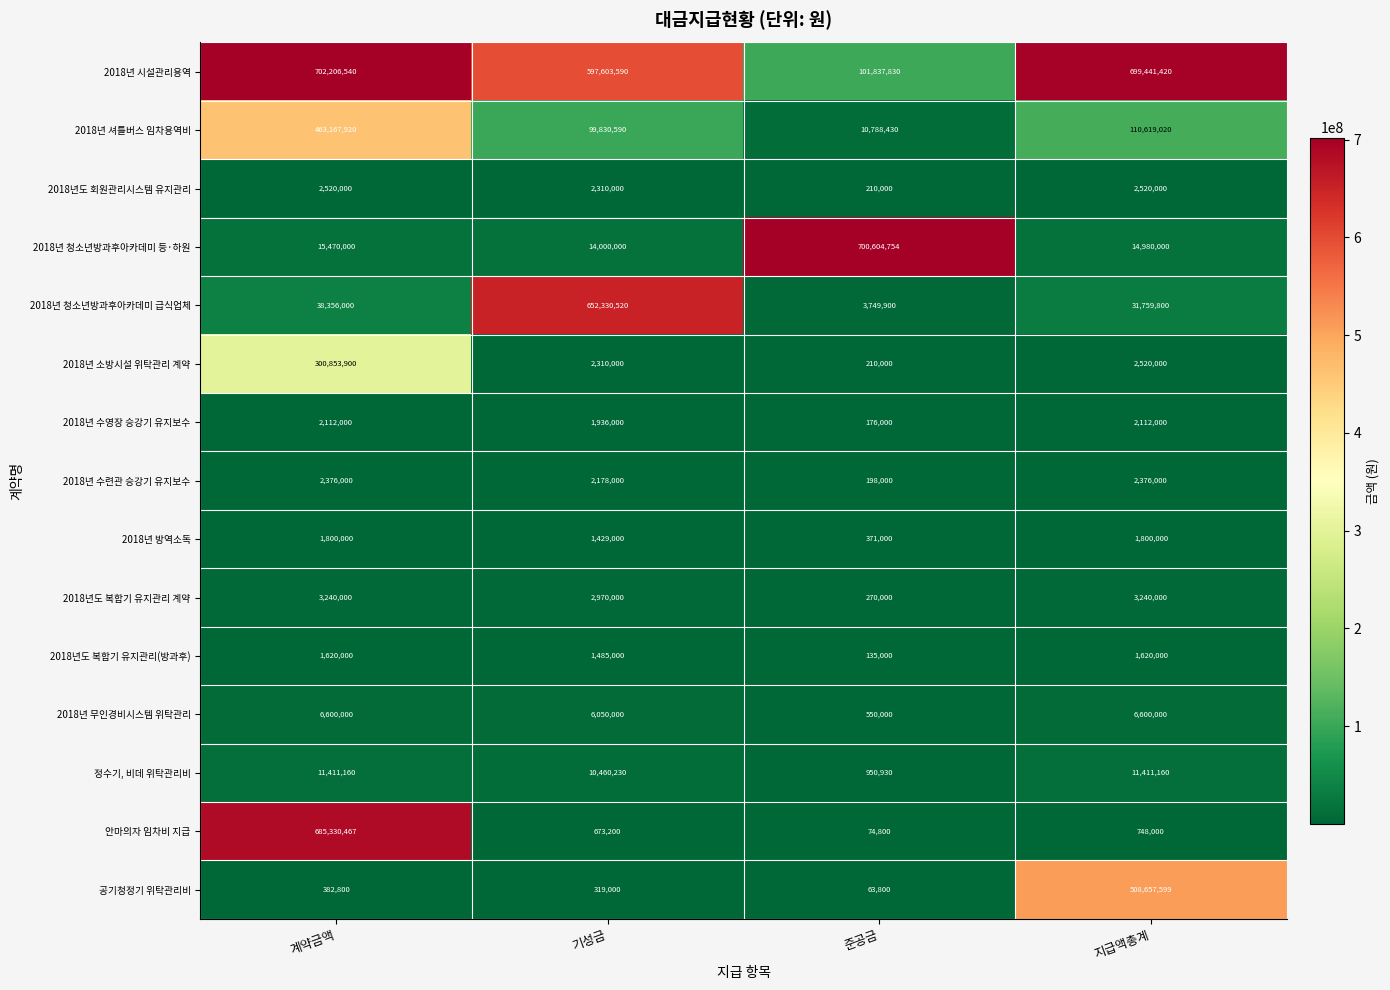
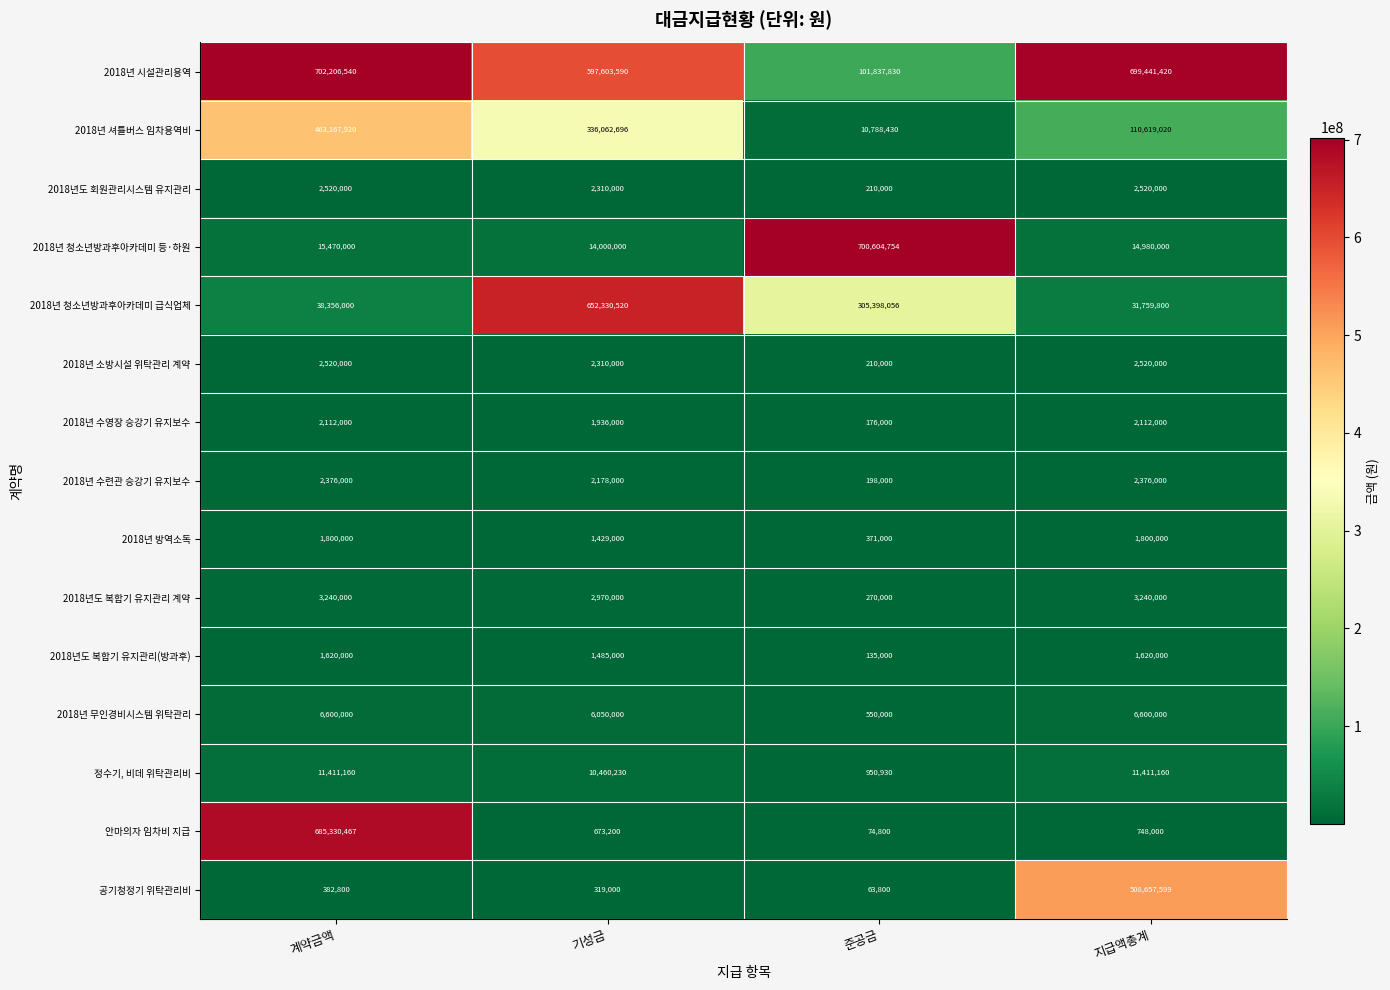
  {
    "2018년 시설관리용역": {
      "계약금액": "702,206,540",
      "기성금": "597,603,590",
      "준공금": "101,837,830",
      "지급액총계": "699,441,420"
    },
    "2018년 셔틀버스 임차용역비": {
      "계약금액": "463,167,920",
-     "기성금": "99,830,590",
+     "기성금": "336,062,696",
      "준공금": "10,788,430",
      "지급액총계": "110,619,020"
    },
    "2018년도 회원관리시스템 유지관리": {
      "계약금액": "2,520,000",
      "기성금": "2,310,000",
      "준공금": "210,000",
      "지급액총계": "2,520,000"
    },
    "2018년 청소년방과후아카데미 등·하원": {
      "계약금액": "15,470,000",
      "기성금": "14,000,000",
      "준공금": "700,604,754",
      "지급액총계": "14,980,000"
    },
    "2018년 청소년방과후아카데미 급식업체": {
      "계약금액": "38,356,000",
      "기성금": "652,330,520",
-     "준공금": "3,749,900",
+     "준공금": "305,398,056",
      "지급액총계": "31,759,800"
    },
    "2018년 소방시설 위탁관리 계약": {
-     "계약금액": "300,853,900",
+     "계약금액": "2,520,000",
      "기성금": "2,310,000",
      "준공금": "210,000",
      "지급액총계": "2,520,000"
    },
    "2018년 수영장 승강기 유지보수": {
      "계약금액": "2,112,000",
      "기성금": "1,936,000",
      "준공금": "176,000",
      "지급액총계": "2,112,000"
    },
    "2018년 수련관 승강기 유지보수": {
      "계약금액": "2,376,000",
      "기성금": "2,178,000",
      "준공금": "198,000",
      "지급액총계": "2,376,000"
    },
    "2018년 방역소독": {
      "계약금액": "1,800,000",
      "기성금": "1,429,000",
      "준공금": "371,000",
      "지급액총계": "1,800,000"
    },
    "2018년도 복합기 유지관리 계약": {
      "계약금액": "3,240,000",
      "기성금": "2,970,000",
      "준공금": "270,000",
      "지급액총계": "3,240,000"
    },
    "2018년도 복합기 유지관리(방과후)": {
      "계약금액": "1,620,000",
      "기성금": "1,485,000",
      "준공금": "135,000",
      "지급액총계": "1,620,000"
    },
    "2018년 무인경비시스템 위탁관리": {
      "계약금액": "6,600,000",
      "기성금": "6,050,000",
      "준공금": "550,000",
      "지급액총계": "6,600,000"
    },
    "정수기, 비데 위탁관리비": {
      "계약금액": "11,411,160",
      "기성금": "10,460,230",
      "준공금": "950,930",
      "지급액총계": "11,411,160"
    },
    "안마의자 임차비 지급": {
      "계약금액": "685,330,467",
      "기성금": "673,200",
      "준공금": "74,800",
      "지급액총계": "748,000"
    },
    "공기청정기 위탁관리비": {
      "계약금액": "382,800",
      "기성금": "319,000",
      "준공금": "63,800",
      "지급액총계": "508,657,599"
    }
  }
